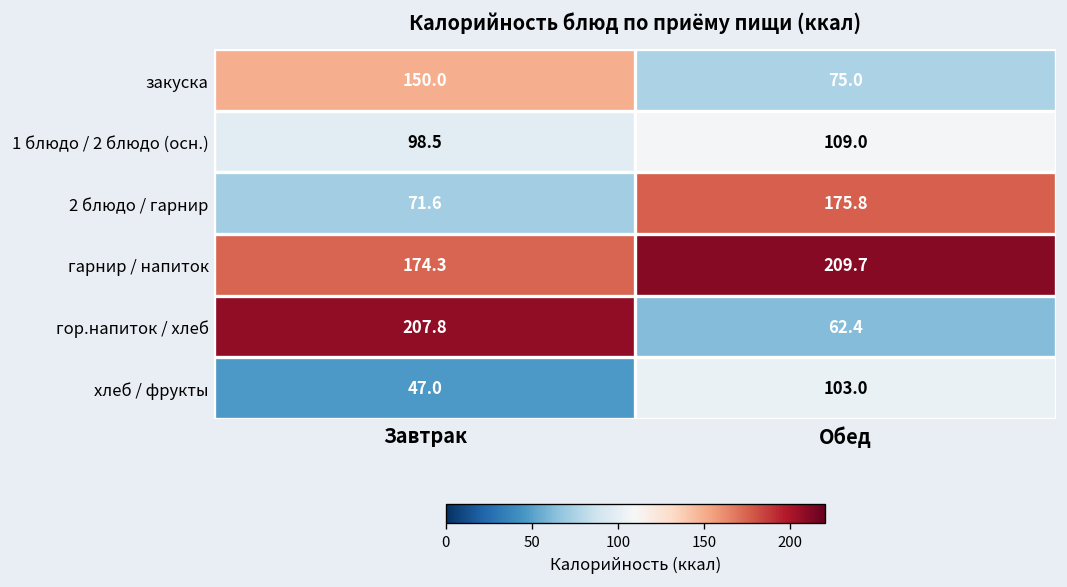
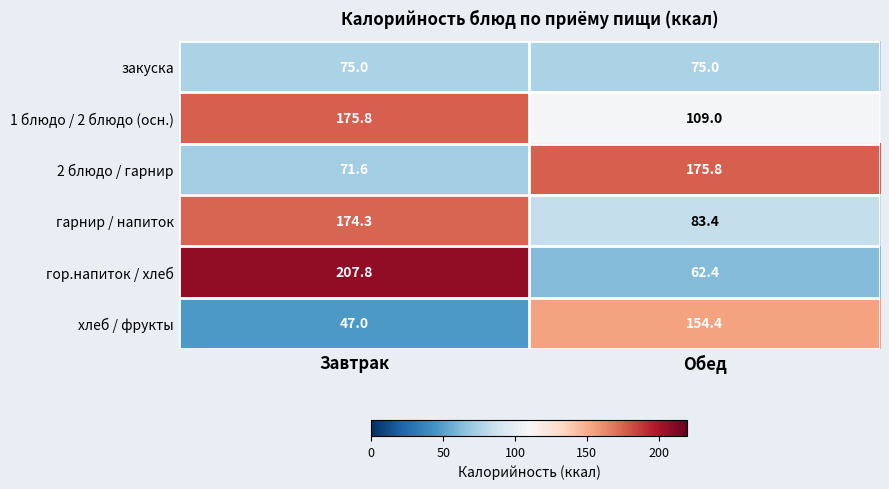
  {
    "закуска": {
-     "Завтрак": 150.0,
+     "Завтрак": 75.0,
      "Обед": 75.0
    },
    "1 блюдо / 2 блюдо (осн.)": {
-     "Завтрак": 98.5,
+     "Завтрак": 175.8,
      "Обед": 109.0
    },
    "2 блюдо / гарнир": {
      "Завтрак": 71.6,
      "Обед": 175.8
    },
    "гарнир / напиток": {
      "Завтрак": 174.3,
-     "Обед": 209.7
+     "Обед": 83.4
    },
    "гор.напиток / хлеб": {
      "Завтрак": 207.8,
      "Обед": 62.4
    },
    "хлеб / фрукты": {
      "Завтрак": 47.0,
-     "Обед": 103.0
+     "Обед": 154.4
    }
  }
